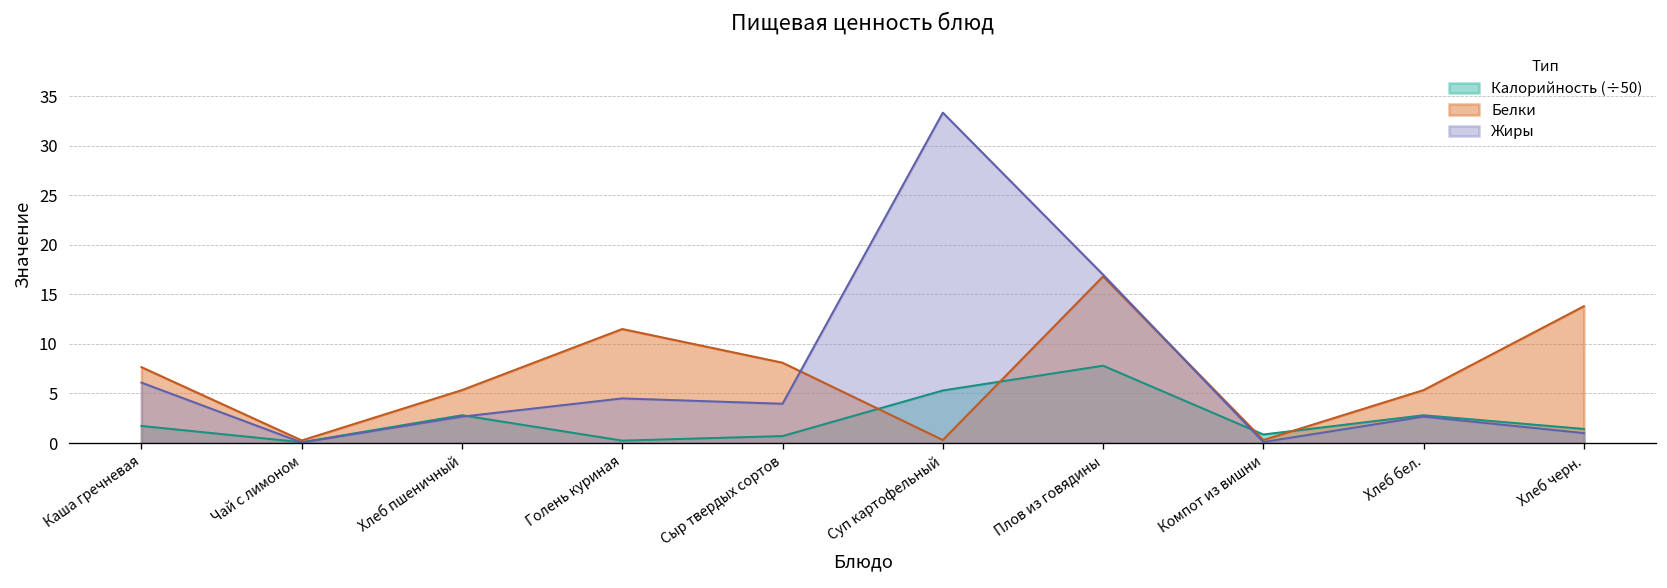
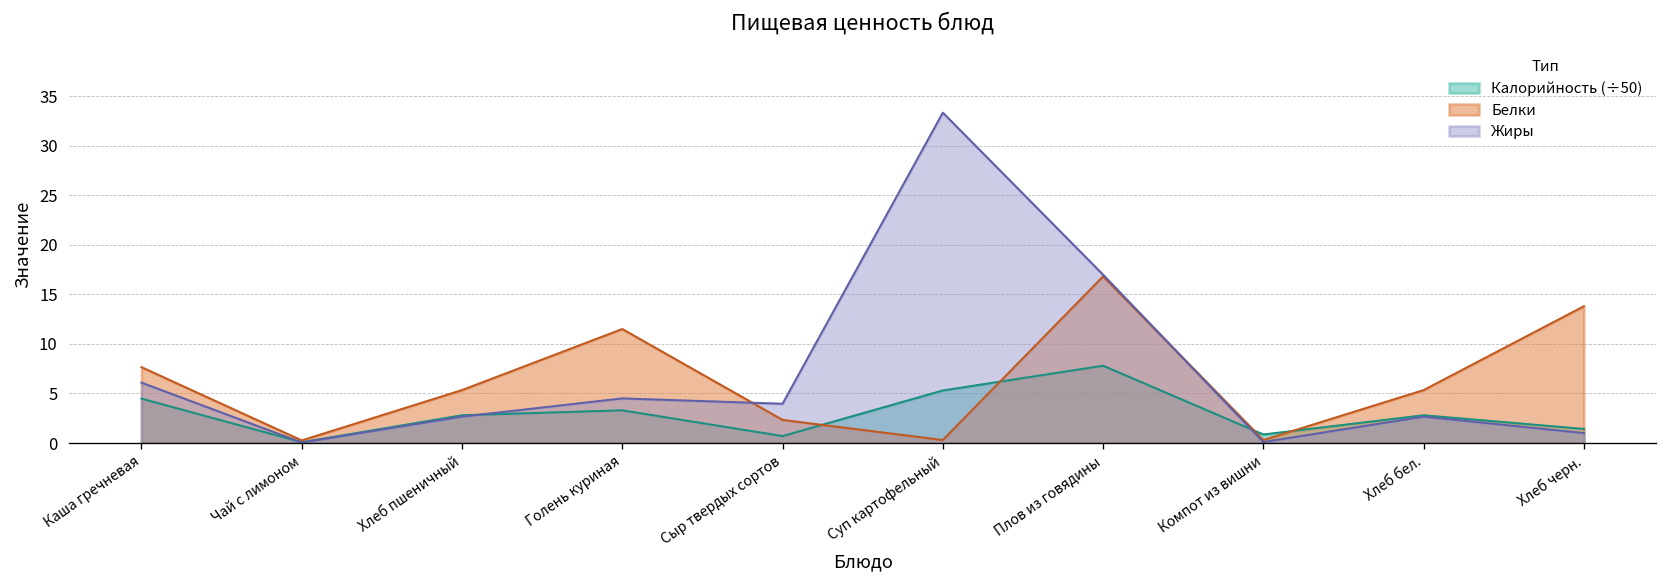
  {
    "Калорийность (÷50)": {
-     "Каша гречневая": 2,
-     "Голень куриная": 0,
+     "Каша гречневая": 4,
+     "Голень куриная": 3,
      "Сыр твердых сортов": 1,
      "Суп картофельный": 5,
      "Плов из говядины": 8,
      "Компот из вишни": 1,
      "Хлеб черн.": 1
    },
    "Белки": {
      "Каша гречневая": 8,
      "Хлеб пшеничный": 5,
      "Голень куриная": 12,
-     "Сыр твердых сортов": 8,
+     "Сыр твердых сортов": 2,
      "Суп картофельный": 0,
      "Хлеб бел.": 5,
      "Хлеб черн.": 14
    },
    "Жиры": {
      "Каша гречневая": 6,
      "Голень куриная": 5,
      "Сыр твердых сортов": 4,
      "Суп картофельный": 33,
      "Хлеб черн.": 1
    }
  }
